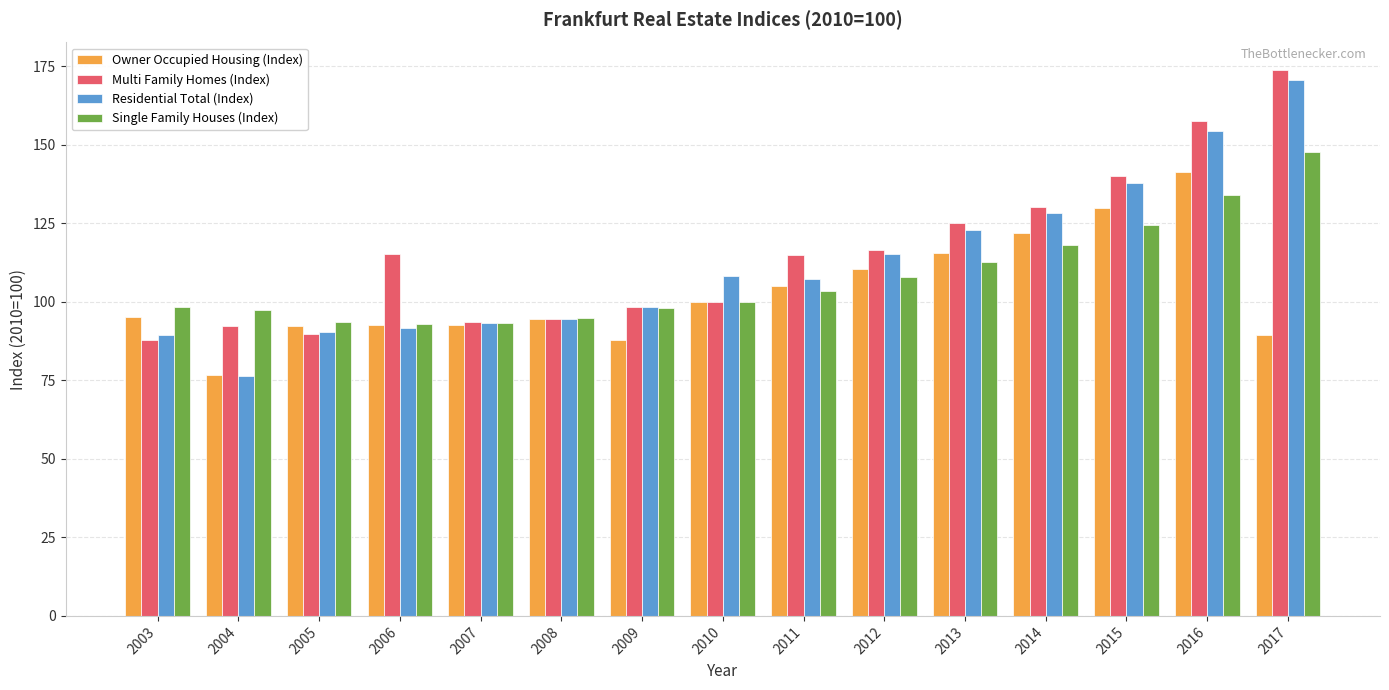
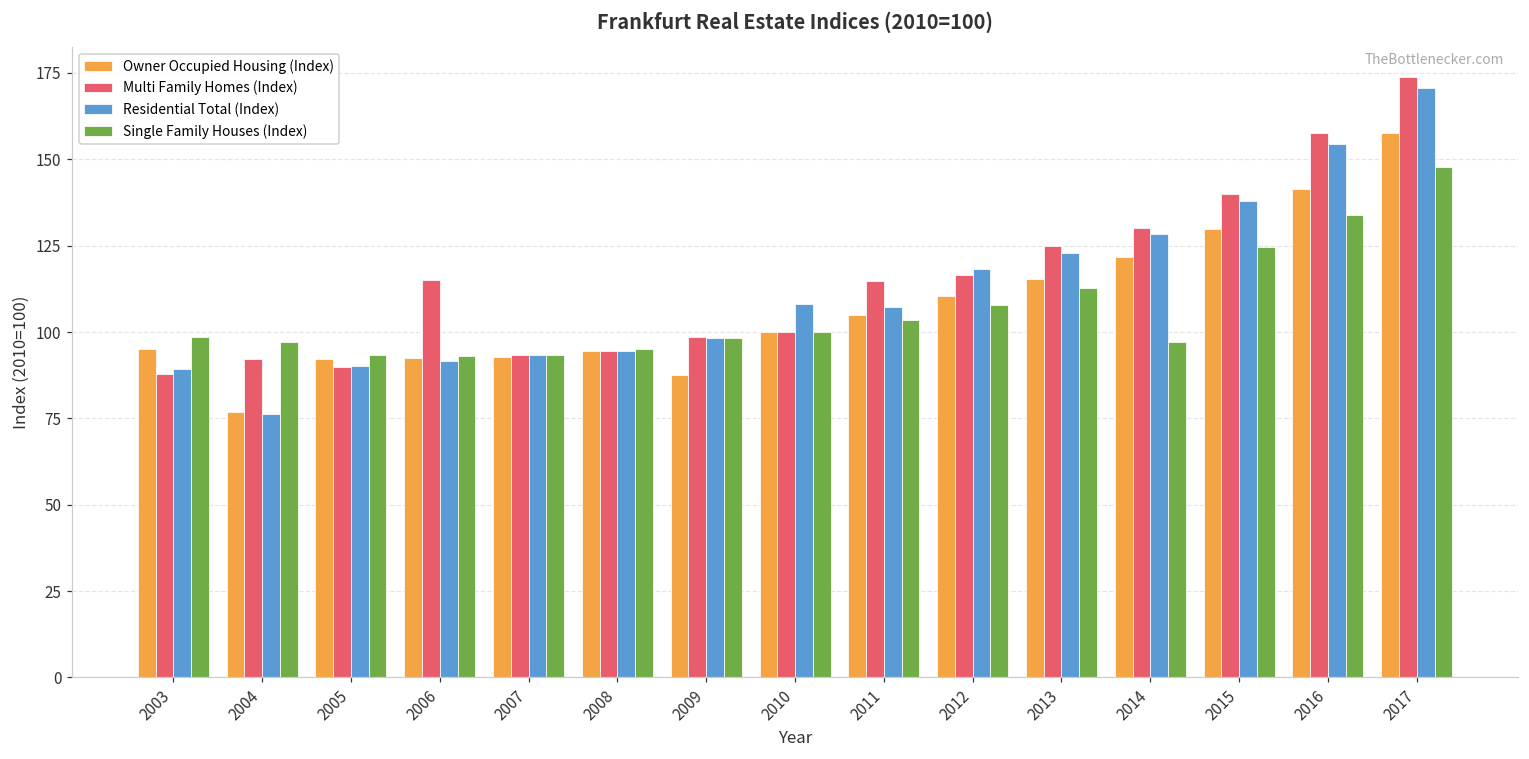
  {
    "Owner Occupied Housing (Index)": {
      "2003": 95,
      "2004": 77,
      "2005": 92,
      "2006": 93,
      "2007": 93,
      "2008": 95,
      "2009": 88,
      "2010": 100,
      "2011": 105,
      "2012": 110,
      "2013": 115,
      "2014": 122,
      "2015": 130,
      "2016": 141,
-     "2017": 89
+     "2017": 158
    },
    "Multi Family Homes (Index)": {
      "2003": 88,
      "2004": 92,
      "2005": 90,
      "2006": 115,
      "2007": 93,
      "2008": 95,
      "2009": 99,
      "2010": 100,
      "2011": 115,
      "2012": 117,
      "2013": 125,
      "2014": 130,
      "2015": 140,
      "2016": 158,
      "2017": 174
    },
    "Residential Total (Index)": {
      "2003": 89,
      "2004": 76,
      "2005": 90,
      "2006": 92,
      "2007": 93,
      "2008": 95,
      "2009": 98,
      "2010": 108,
      "2011": 107,
-     "2012": 115,
+     "2012": 118,
      "2013": 123,
      "2014": 128,
      "2015": 138,
      "2016": 154,
      "2017": 171
    },
    "Single Family Houses (Index)": {
      "2003": 98,
      "2004": 97,
      "2005": 93,
      "2006": 93,
      "2007": 93,
      "2008": 95,
      "2009": 98,
      "2010": 100,
      "2011": 103,
      "2012": 108,
      "2013": 113,
-     "2014": 118,
+     "2014": 97,
      "2015": 125,
      "2016": 134,
      "2017": 148
    }
  }
